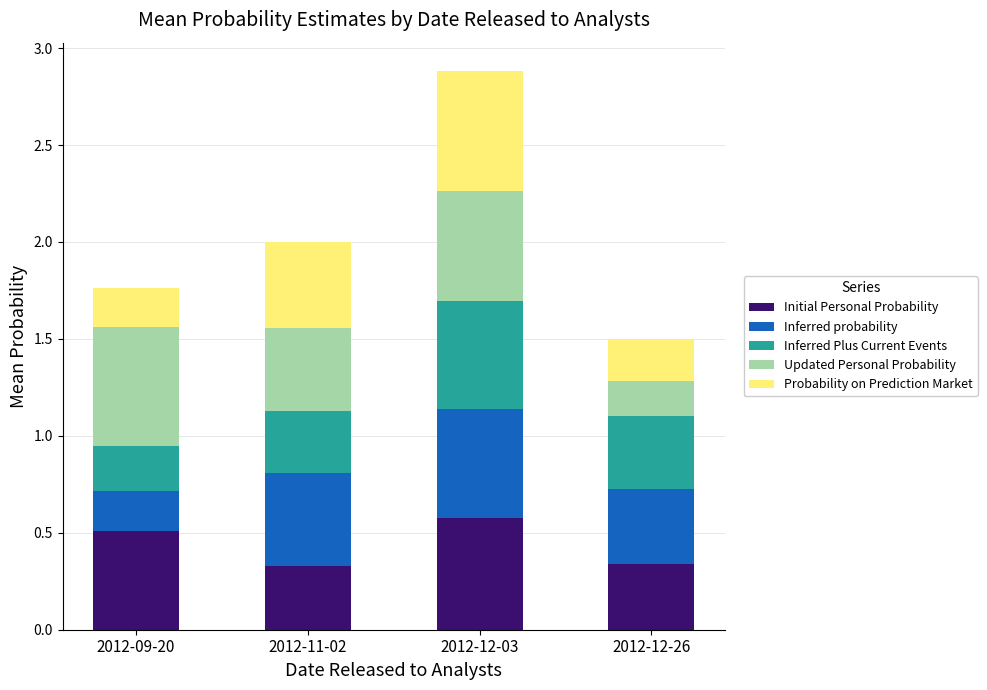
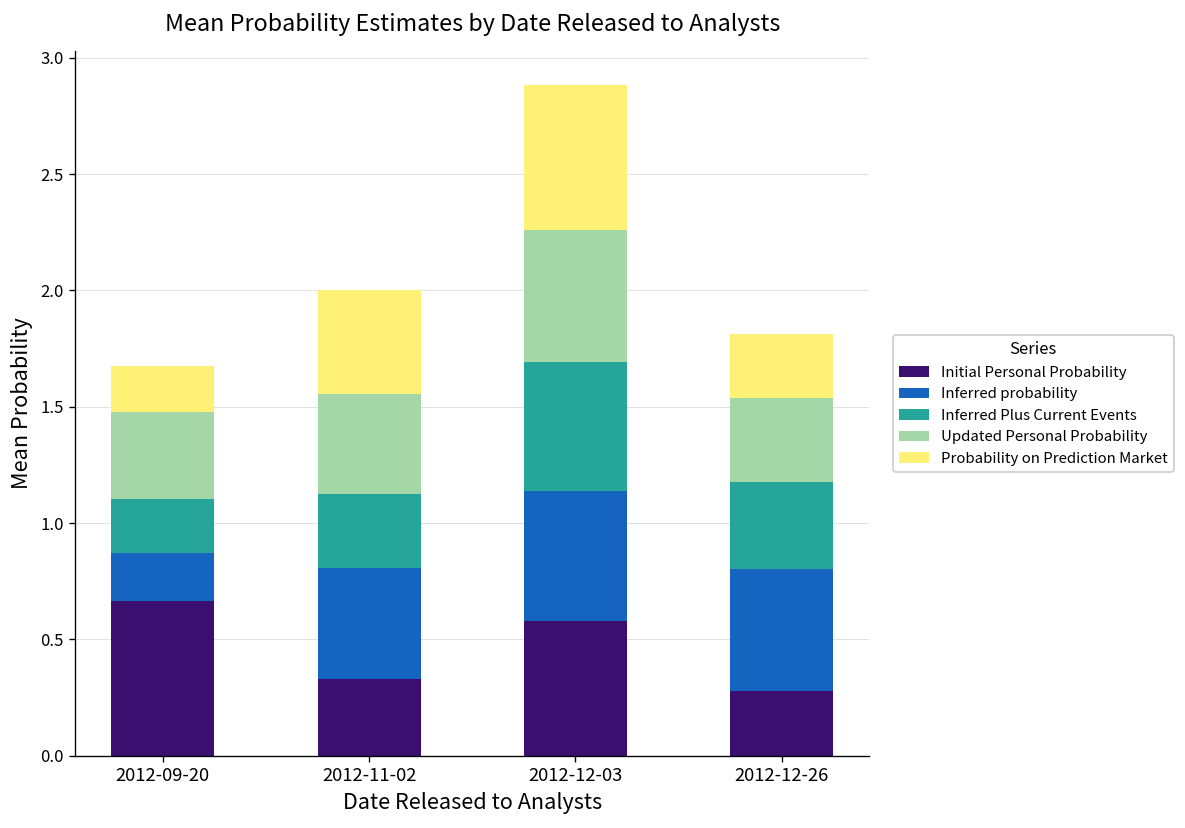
  {
    "Initial Personal Probability": {
-     "2012-09-20": 0.51,
+     "2012-09-20": 0.67,
      "2012-11-02": 0.33,
      "2012-12-03": 0.58,
-     "2012-12-26": 0.34
+     "2012-12-26": 0.28
    },
    "Inferred probability": {
      "2012-09-20": 0.21,
      "2012-11-02": 0.48,
      "2012-12-03": 0.56,
-     "2012-12-26": 0.39
+     "2012-12-26": 0.52
    },
    "Inferred Plus Current Events": {
      "2012-09-20": 0.23,
      "2012-11-02": 0.32,
      "2012-12-03": 0.56,
      "2012-12-26": 0.38
    },
    "Updated Personal Probability": {
-     "2012-09-20": 0.62,
+     "2012-09-20": 0.37,
      "2012-11-02": 0.43,
      "2012-12-03": 0.57,
-     "2012-12-26": 0.18
+     "2012-12-26": 0.36
    },
    "Probability on Prediction Market": {
      "2012-09-20": 0.20,
      "2012-11-02": 0.45,
      "2012-12-03": 0.62,
-     "2012-12-26": 0.21
+     "2012-12-26": 0.27
    }
  }
